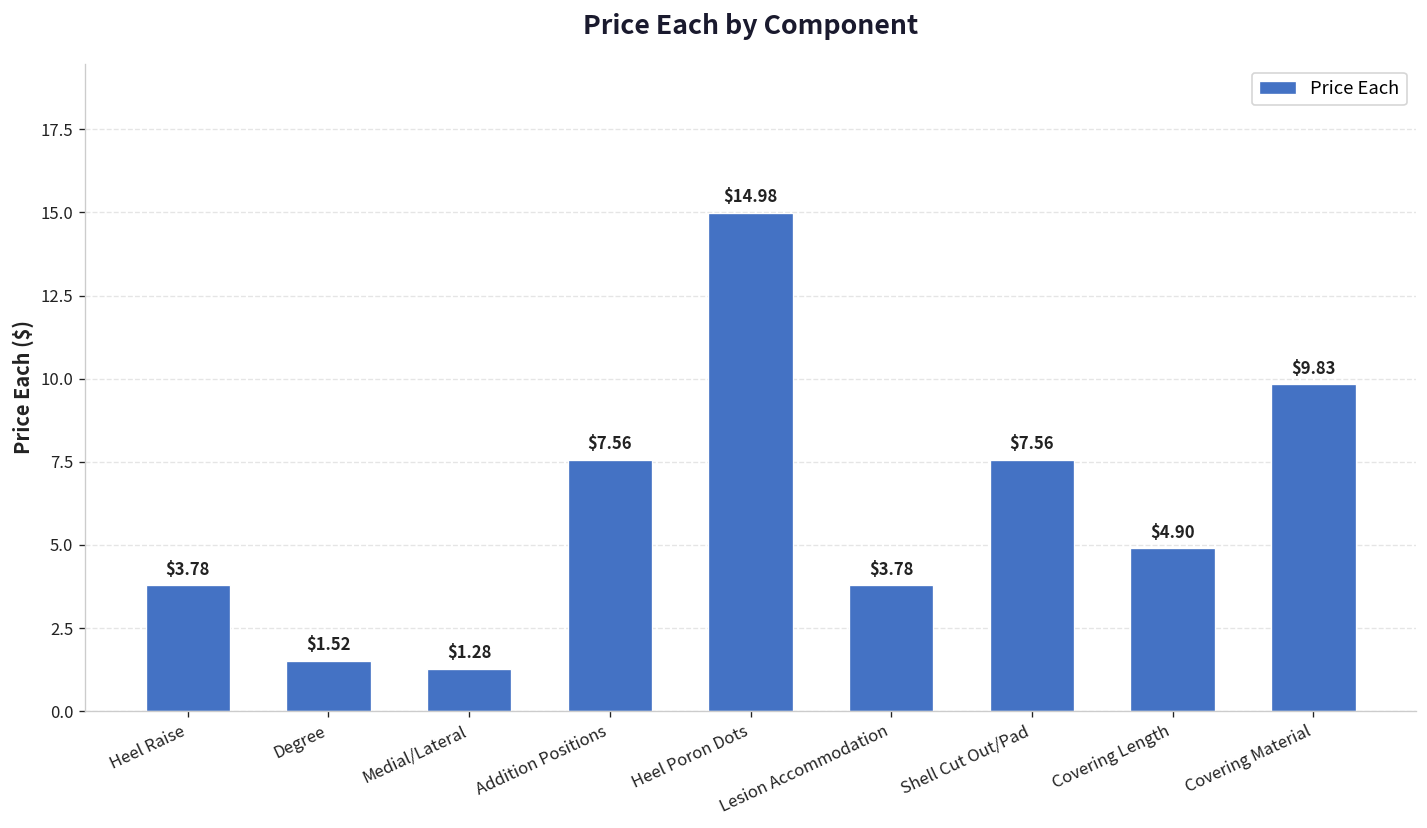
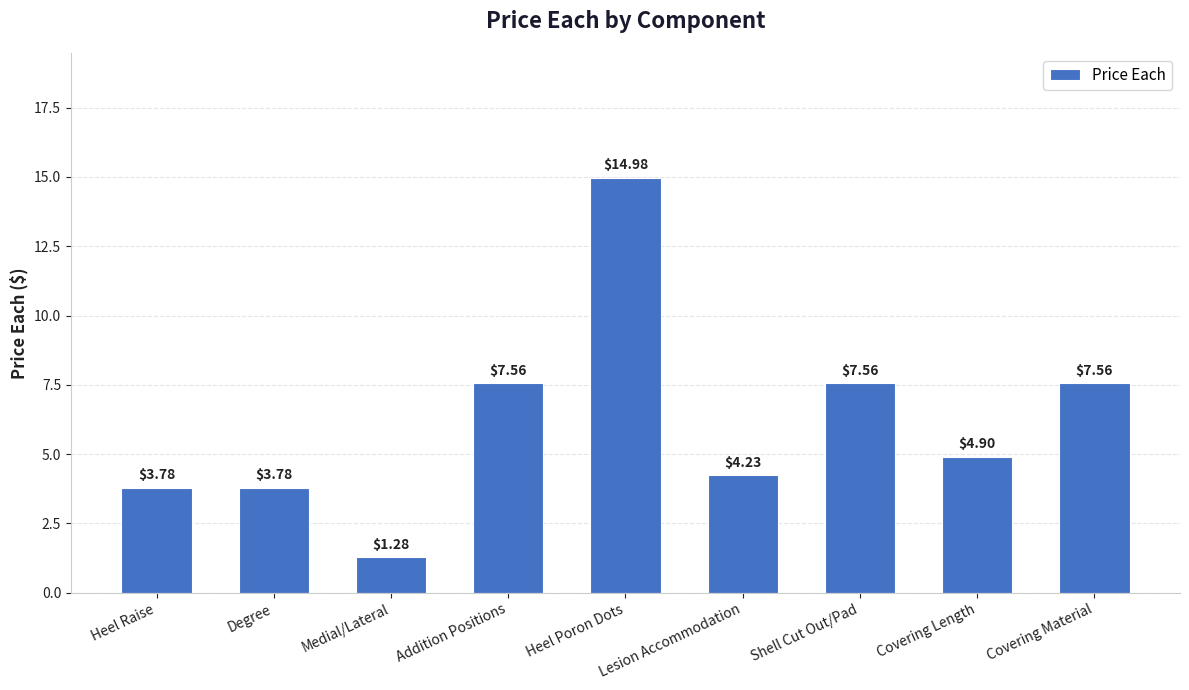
  {
    "Heel Raise": "$3.78",
-   "Degree": "$1.52",
+   "Degree": "$3.78",
    "Medial/Lateral": "$1.28",
    "Addition Positions": "$7.56",
    "Heel Poron Dots": "$14.98",
-   "Lesion Accommodation": "$3.78",
+   "Lesion Accommodation": "$4.23",
    "Shell Cut Out/Pad": "$7.56",
    "Covering Length": "$4.90",
-   "Covering Material": "$9.83"
+   "Covering Material": "$7.56"
  }
